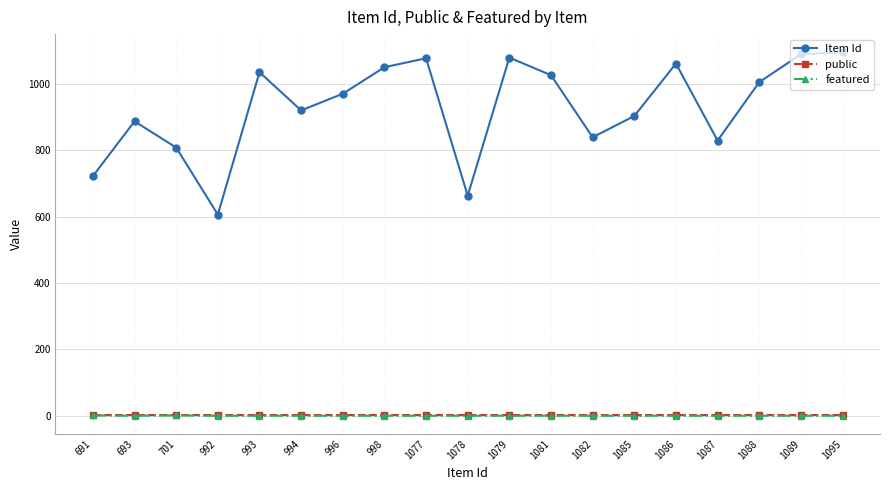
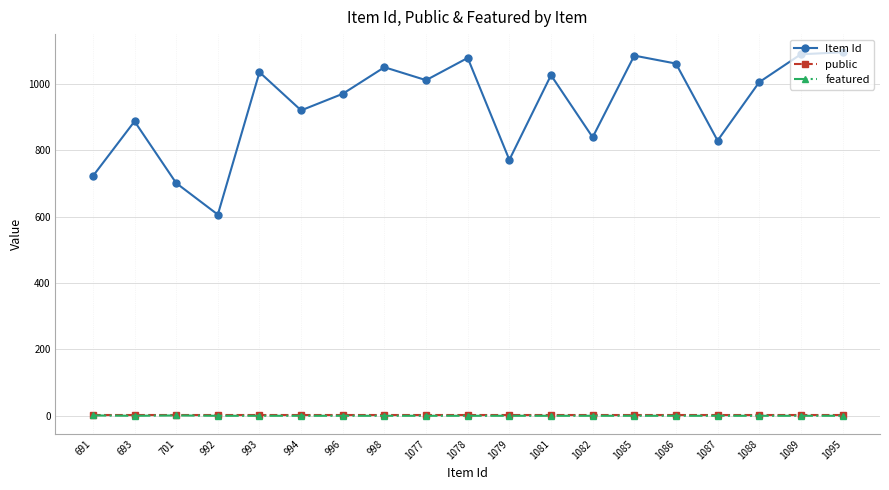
  {
    "Item Id": {
      "691": 720,
      "693": 890,
-     "701": 810,
+     "701": 700,
      "992": 610,
      "993": 1040,
      "994": 920,
      "996": 970,
      "998": 1050,
-     "1077": 1080,
-     "1078": 660,
-     "1079": 1080,
+     "1077": 1010,
+     "1078": 1080,
+     "1079": 770,
      "1081": 1030,
      "1082": 840,
-     "1085": 900,
+     "1085": 1090,
      "1086": 1060,
      "1087": 830,
      "1088": 1010
    }
  }
